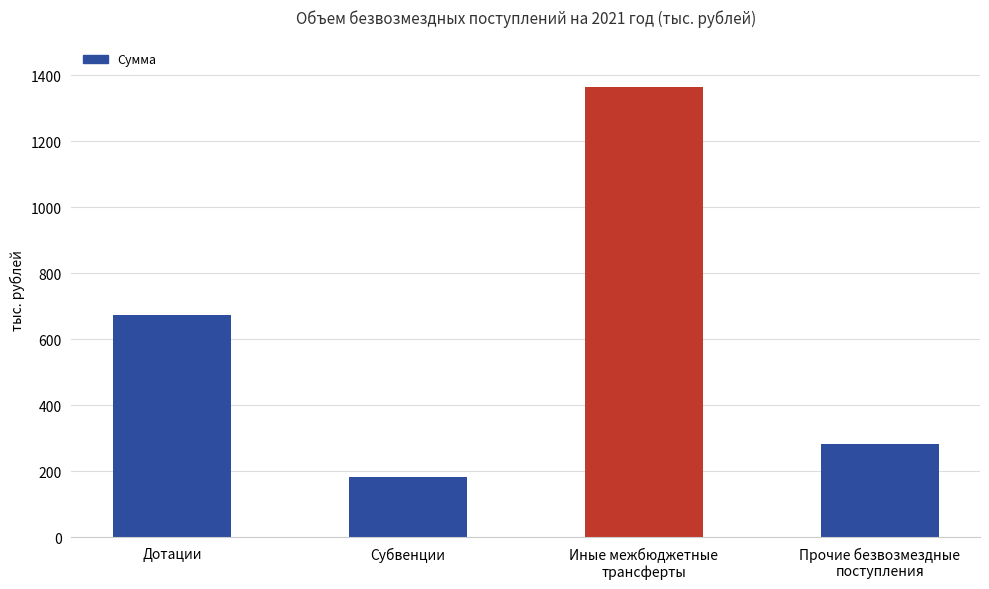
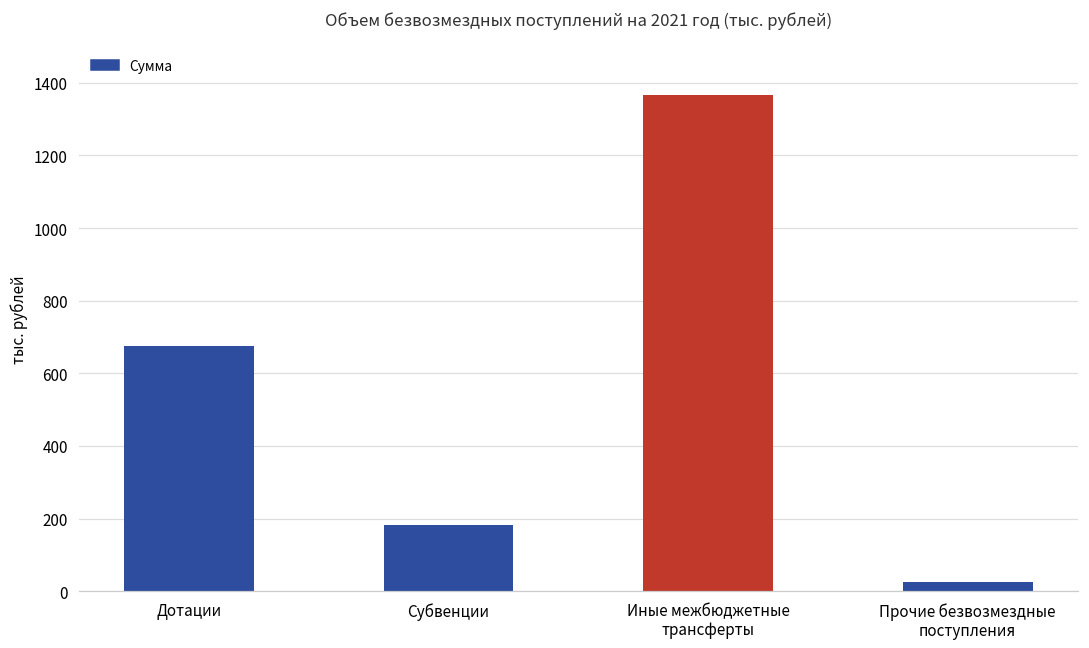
  {
    "Дотации": 670,
    "Субвенции": 180,
    "Иные межбюджетные трансферты": 1370,
-   "Прочие безвозмездные поступления": 280
+   "Прочие безвозмездные поступления": 20
  }
